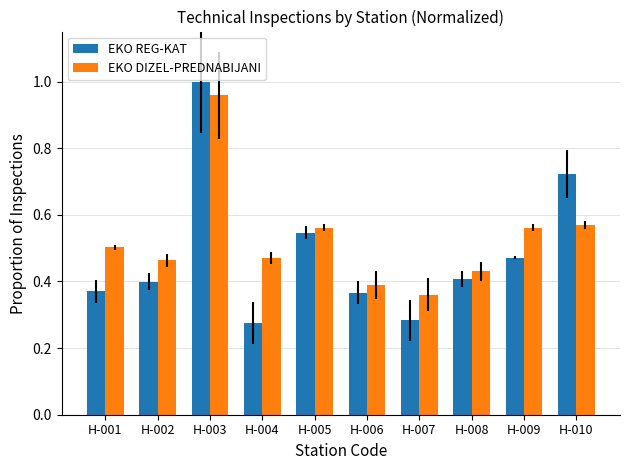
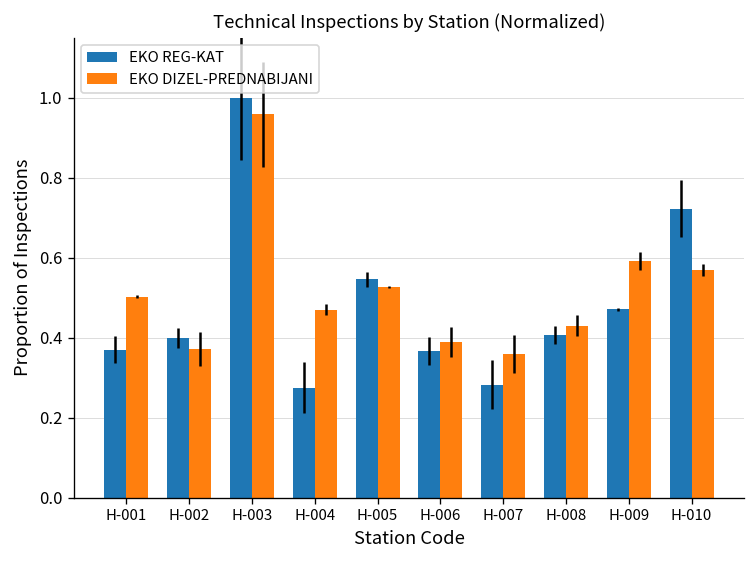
  {
    "EKO REG-KAT": {
      "H-001": 0.37,
      "H-002": 0.40,
      "H-003": 1.00,
      "H-004": 0.28,
      "H-005": 0.55,
      "H-006": 0.37,
      "H-007": 0.28,
      "H-008": 0.41,
      "H-009": 0.47,
      "H-010": 0.72
    },
    "EKO DIZEL-PREDNABIJANI": {
      "H-001": 0.50,
-     "H-002": 0.46,
+     "H-002": 0.37,
      "H-003": 0.96,
      "H-004": 0.47,
-     "H-005": 0.56,
+     "H-005": 0.53,
      "H-006": 0.39,
      "H-007": 0.36,
      "H-008": 0.43,
-     "H-009": 0.56,
+     "H-009": 0.59,
      "H-010": 0.57
    }
  }
